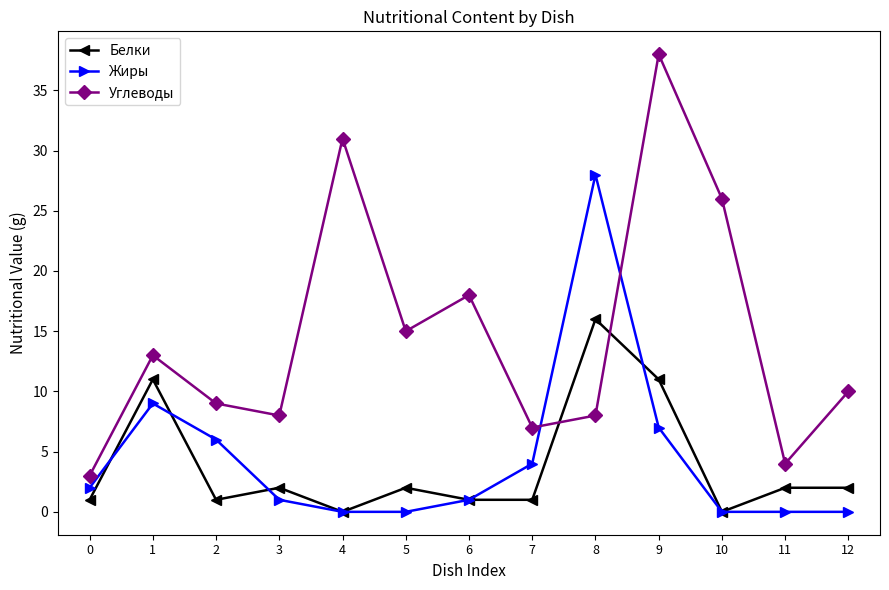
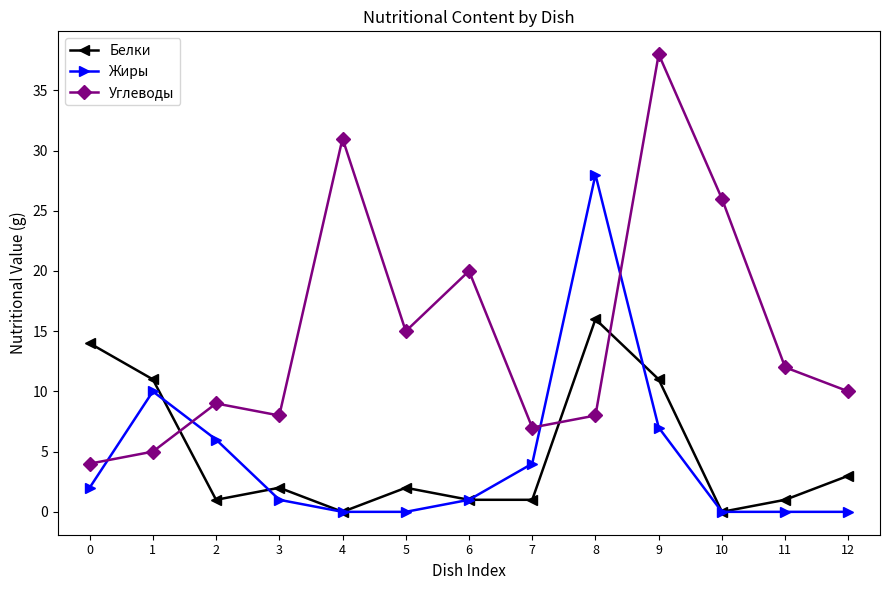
  {
    "Белки": {
-     "0": 1,
+     "0": 14,
      "1": 11,
      "2": 1,
      "3": 2,
      "5": 2,
      "7": 1,
      "8": 16,
      "9": 11,
-     "11": 2,
-     "12": 2
+     "11": 1,
+     "12": 3
    },
    "Жиры": {
      "0": 2,
-     "1": 9,
+     "1": 10,
      "2": 6,
      "3": 1,
      "5": 0,
      "7": 4,
      "8": 28,
      "9": 7,
      "11": 0,
      "12": 0
    },
    "Углеводы": {
-     "0": 3,
-     "1": 13,
+     "0": 4,
+     "1": 5,
      "2": 9,
      "3": 8,
      "4": 31,
      "5": 15,
-     "6": 18,
+     "6": 20,
      "7": 7,
      "8": 8,
      "9": 38,
      "10": 26,
-     "11": 4,
+     "11": 12,
      "12": 10
    }
  }
